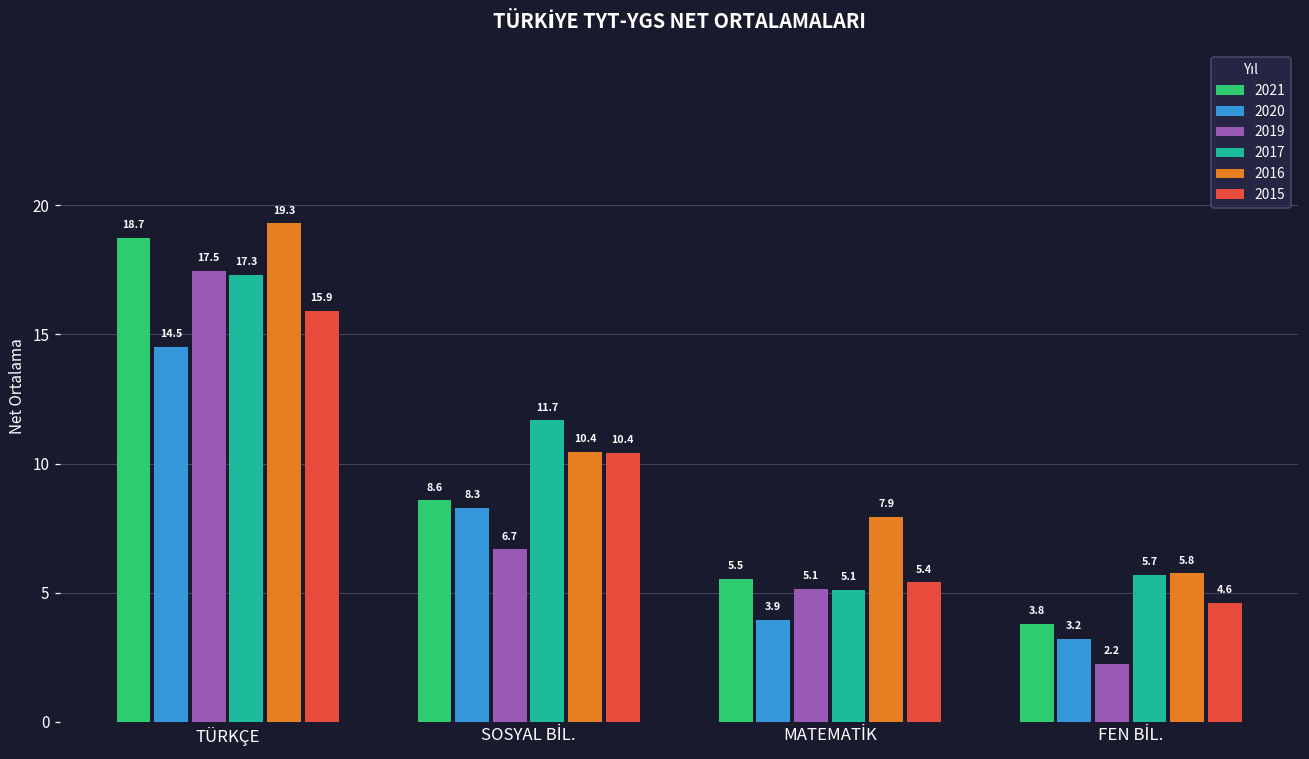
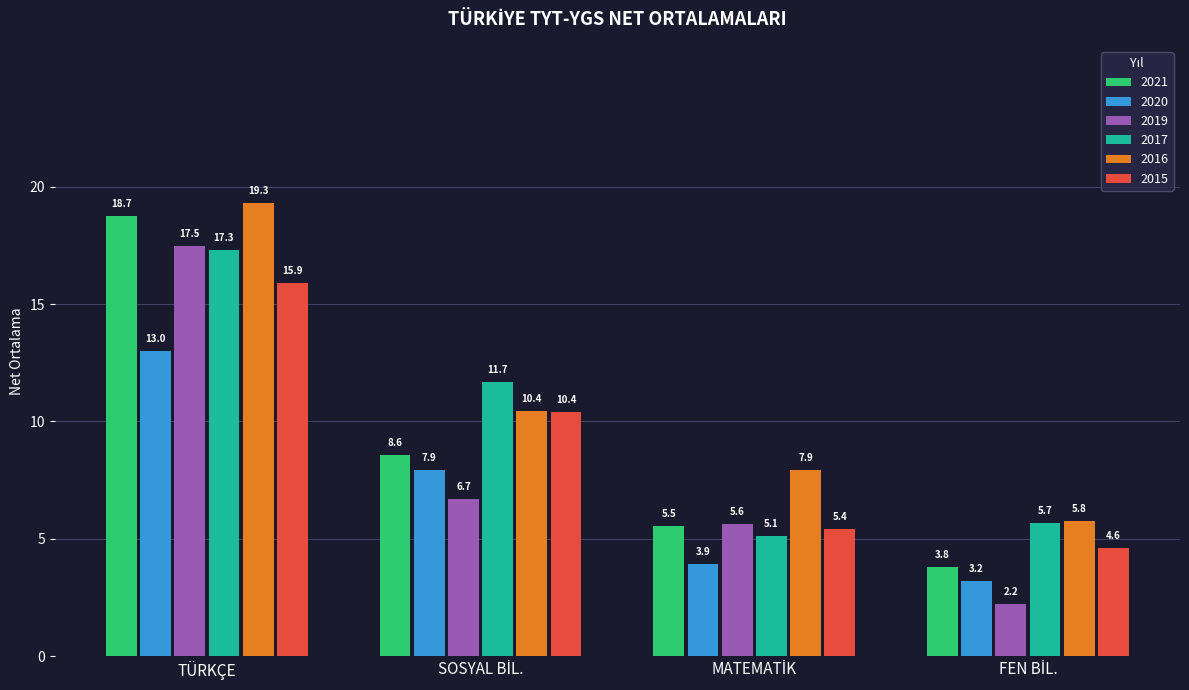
  {
    "2020": {
-     "TÜRKÇE": 14.5,
-     "SOSYAL BİL.": 8.3,
+     "TÜRKÇE": 13.0,
+     "SOSYAL BİL.": 7.9,
      "MATEMATİK": 3.9,
      "FEN BİL.": 3.2
    },
    "2019": {
      "TÜRKÇE": 17.5,
      "SOSYAL BİL.": 6.7,
-     "MATEMATİK": 5.1,
+     "MATEMATİK": 5.6,
      "FEN BİL.": 2.2
    }
  }
